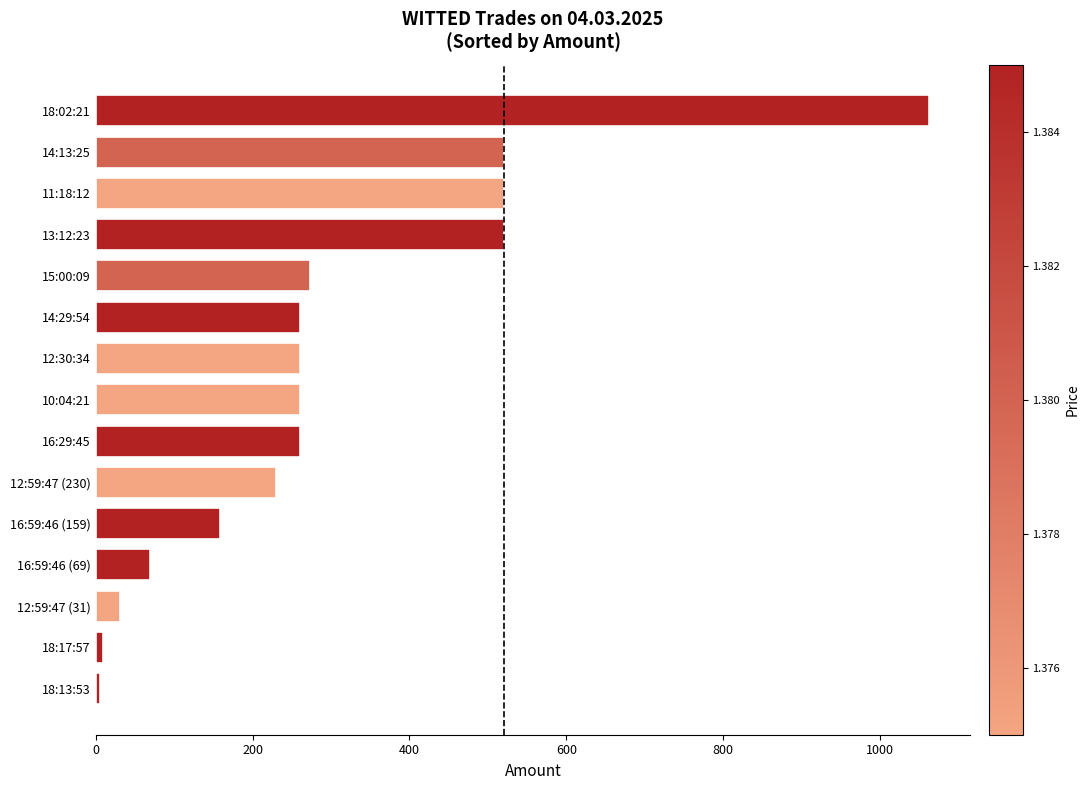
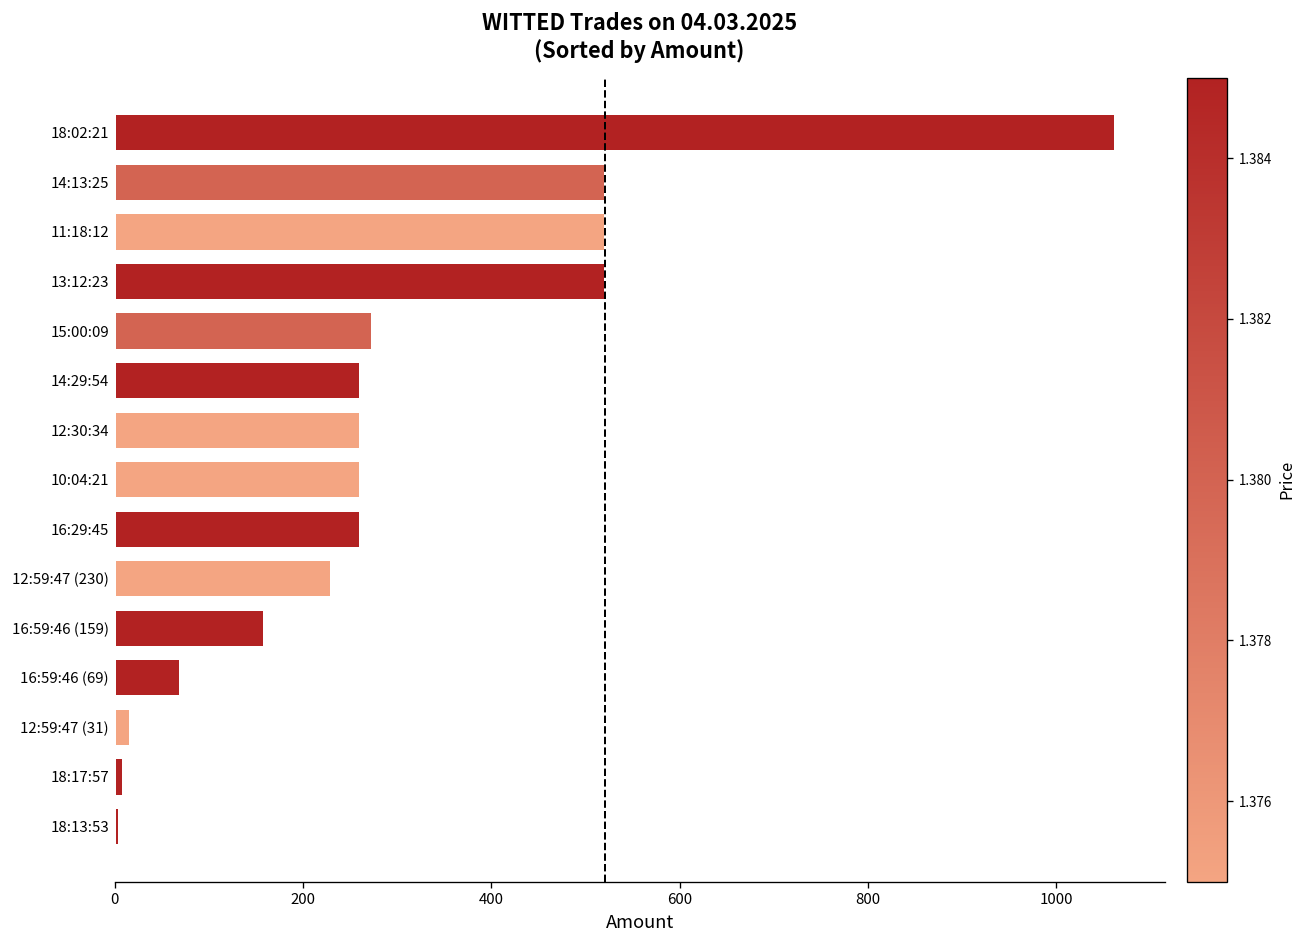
  {
    "18:02:21": 1060,
    "14:13:25": 520,
    "11:18:12": 520,
    "13:12:23": 520,
    "15:00:09": 270,
    "14:29:54": 260,
    "12:30:34": 260,
    "10:04:21": 260,
    "16:29:45": 260,
    "12:59:47 (230)": 230,
    "16:59:46 (159)": 160,
    "16:59:46 (69)": 70,
-   "12:59:47 (31)": 30,
+   "12:59:47 (31)": 20,
    "18:17:57": 10,
    "18:13:53": 10
  }
